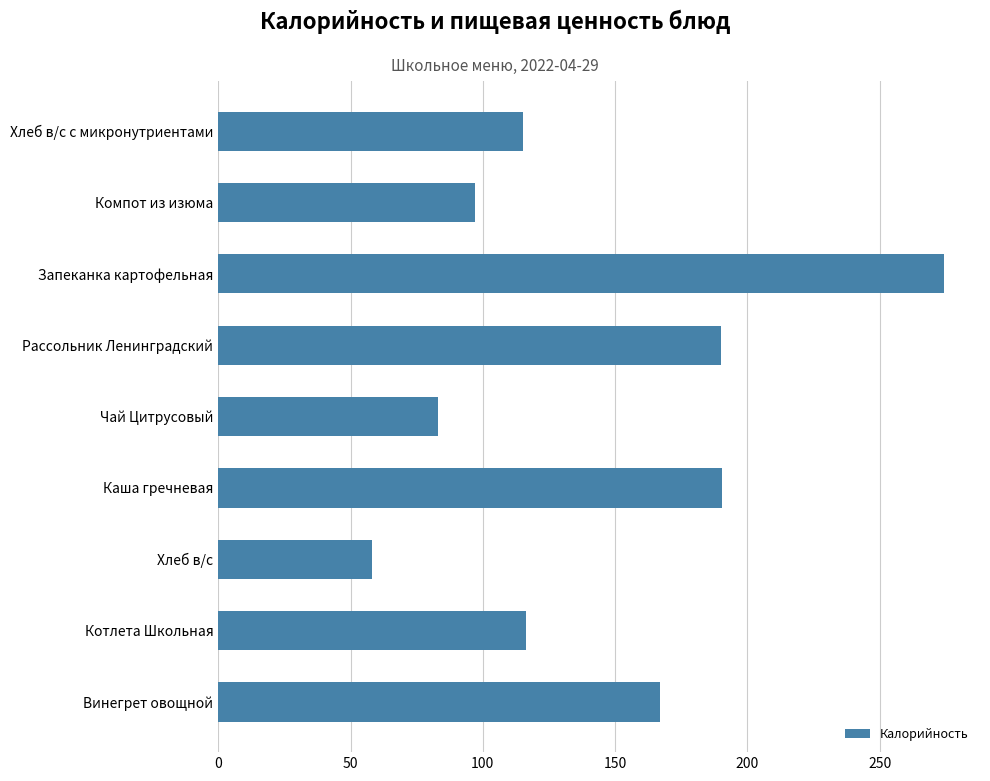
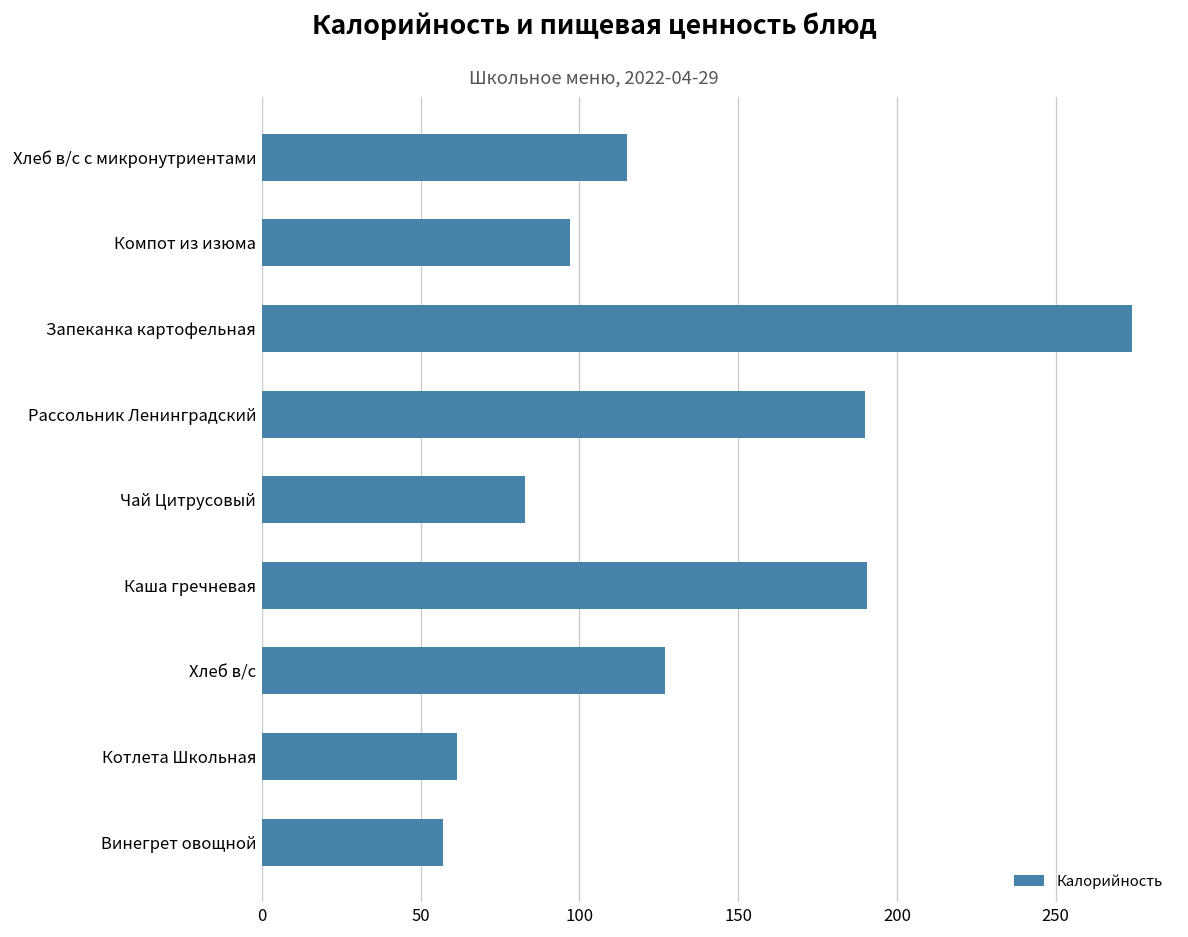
  {
    "Хлеб в/с с микронутриентами": 115,
    "Компот из изюма": 97,
    "Запеканка картофельная": 274,
    "Рассольник Ленинградский": 190,
    "Чай Цитрусовый": 83,
    "Каша гречневая": 191,
-   "Хлеб в/с": 58,
-   "Котлета Школьная": 116,
-   "Винегрет овощной": 167
+   "Хлеб в/с": 127,
+   "Котлета Школьная": 62,
+   "Винегрет овощной": 57
  }
